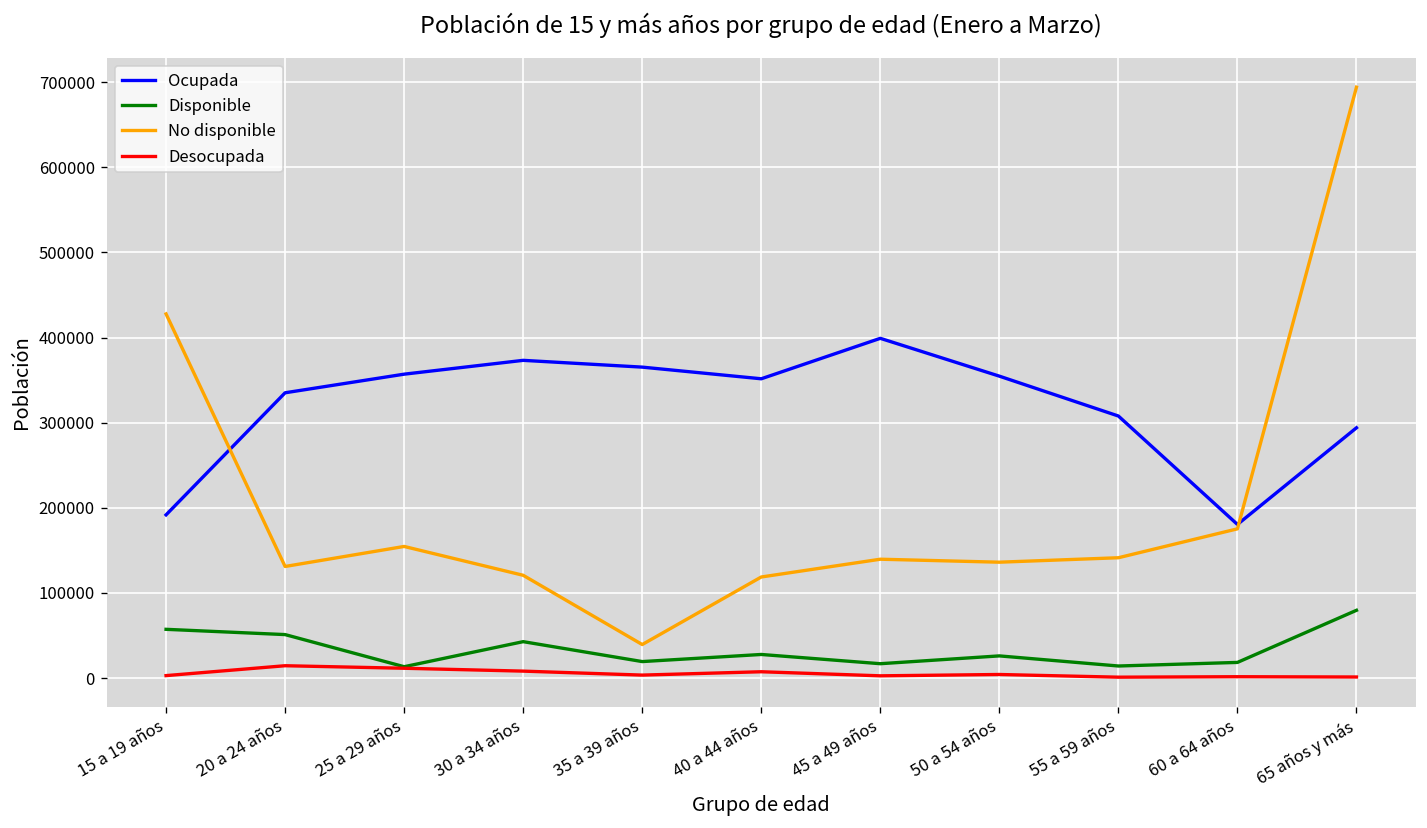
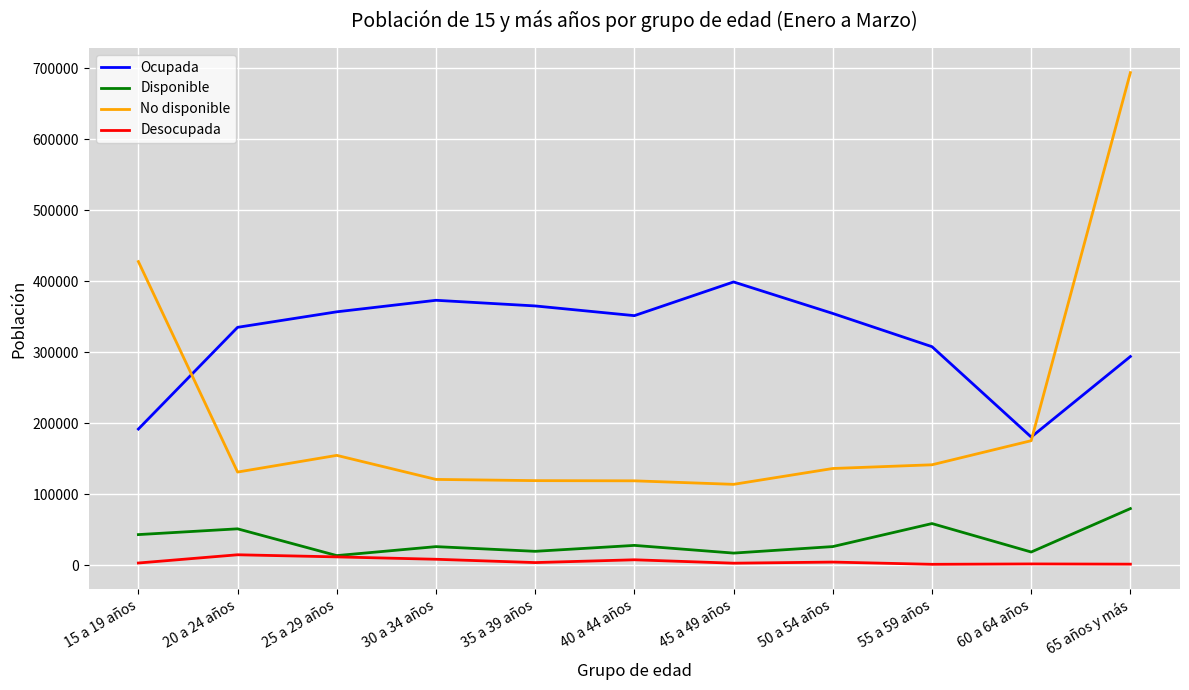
  {
    "Ocupada": {
      "15 a 19 años": 190000,
      "20 a 24 años": 340000,
      "25 a 29 años": 360000,
      "30 a 34 años": 370000,
      "35 a 39 años": 370000,
      "40 a 44 años": 350000,
      "45 a 49 años": 400000,
      "50 a 54 años": 350000,
      "55 a 59 años": 310000,
      "60 a 64 años": 180000,
      "65 años y más": 290000
    },
    "Disponible": {
-     "15 a 19 años": 60000,
+     "15 a 19 años": 40000,
      "20 a 24 años": 50000,
-     "30 a 34 años": 40000,
+     "30 a 34 años": 30000,
      "35 a 39 años": 20000,
      "40 a 44 años": 30000,
      "45 a 49 años": 20000,
      "50 a 54 años": 30000,
-     "55 a 59 años": 10000,
+     "55 a 59 años": 60000,
      "60 a 64 años": 20000,
      "65 años y más": 80000
    },
    "No disponible": {
      "15 a 19 años": 430000,
      "20 a 24 años": 130000,
      "25 a 29 años": 150000,
      "30 a 34 años": 120000,
-     "35 a 39 años": 40000,
+     "35 a 39 años": 120000,
      "40 a 44 años": 120000,
-     "45 a 49 años": 140000,
+     "45 a 49 años": 110000,
      "50 a 54 años": 140000,
      "55 a 59 años": 140000,
      "60 a 64 años": 180000,
      "65 años y más": 690000
    },
    "Desocupada": {
      "15 a 19 años": 0,
      "20 a 24 años": 10000,
      "30 a 34 años": 10000,
      "35 a 39 años": 0,
      "40 a 44 años": 10000,
      "45 a 49 años": 0,
      "50 a 54 años": 0,
      "55 a 59 años": 0,
      "60 a 64 años": 0,
      "65 años y más": 0
    }
  }
